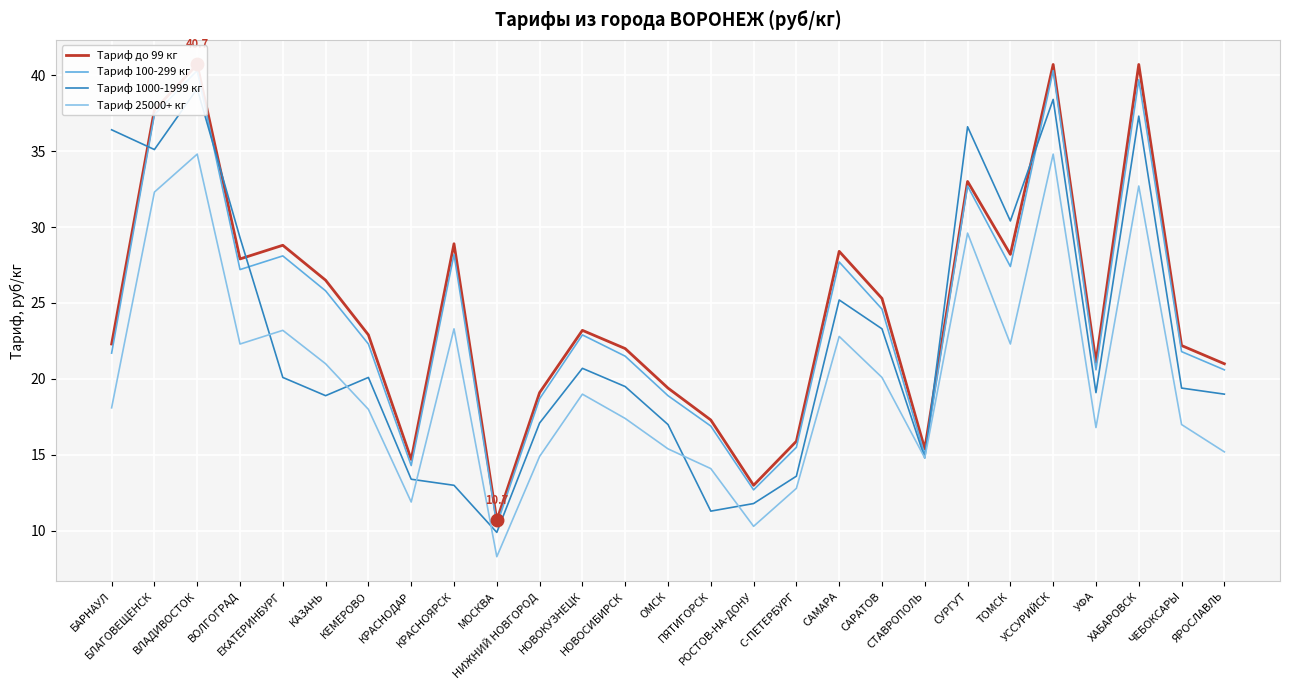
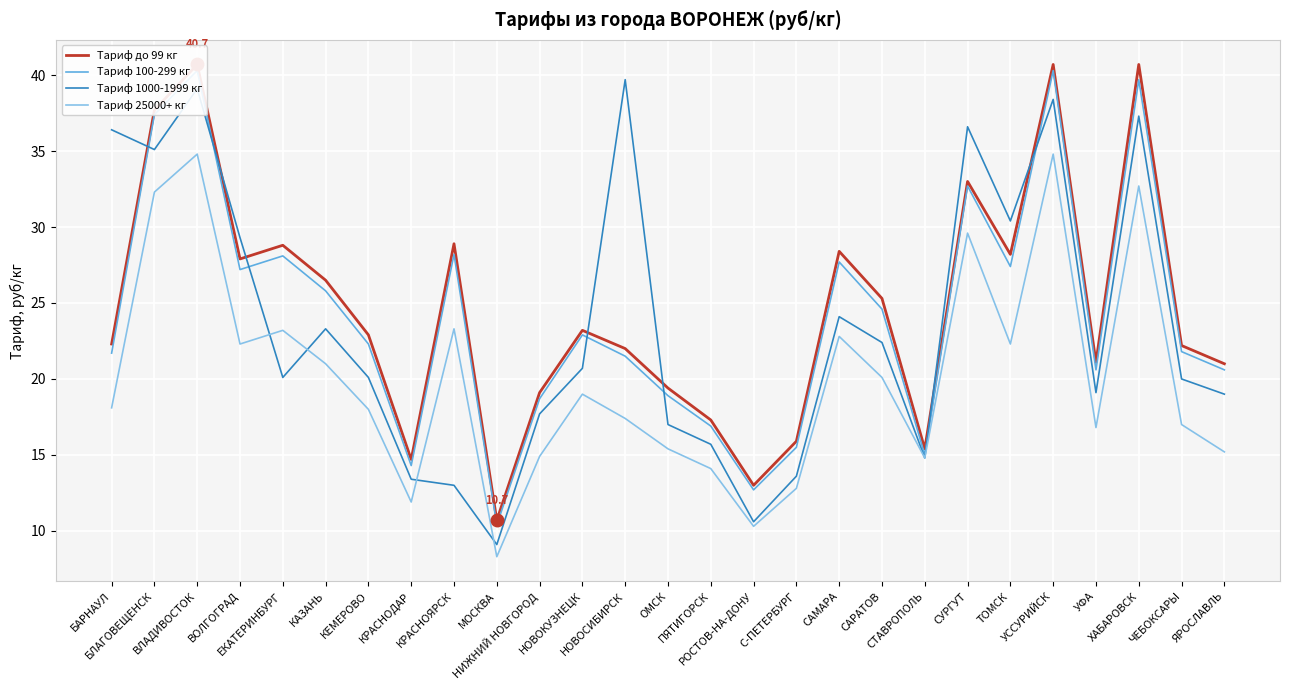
  {
    "Тариф 1000-1999 кг": {
      "БАРНАУЛ": 36.4,
      "БЛАГОВЕЩЕНСК": 35.1,
      "ВОЛГОГРАД": 29.3,
      "ЕКАТЕРИНБУРГ": 20.1,
-     "КАЗАНЬ": 18.9,
+     "КАЗАНЬ": 23.3,
      "КЕМЕРОВО": 20.1,
      "КРАСНОДАР": 13.4,
      "КРАСНОЯРСК": 13.0,
-     "МОСКВА": 9.9,
-     "НИЖНИЙ НОВГОРОД": 17.1,
+     "МОСКВА": 9.1,
+     "НИЖНИЙ НОВГОРОД": 17.7,
      "НОВОКУЗНЕЦК": 20.7,
-     "НОВОСИБИРСК": 19.5,
+     "НОВОСИБИРСК": 39.7,
      "ОМСК": 17.0,
-     "ПЯТИГОРСК": 11.3,
-     "РОСТОВ-НА-ДОНУ": 11.8,
+     "ПЯТИГОРСК": 15.7,
+     "РОСТОВ-НА-ДОНУ": 10.6,
      "С-ПЕТЕРБУРГ": 13.6,
-     "САМАРА": 25.2,
-     "САРАТОВ": 23.3,
+     "САМАРА": 24.1,
+     "САРАТОВ": 22.4,
      "СУРГУТ": 36.6,
      "ТОМСК": 30.4,
      "УССУРИЙСК": 38.4,
      "УФА": 19.1,
      "ХАБАРОВСК": 37.3,
-     "ЧЕБОКСАРЫ": 19.4,
+     "ЧЕБОКСАРЫ": 20.0,
      "ЯРОСЛАВЛЬ": 19.0
    }
  }
